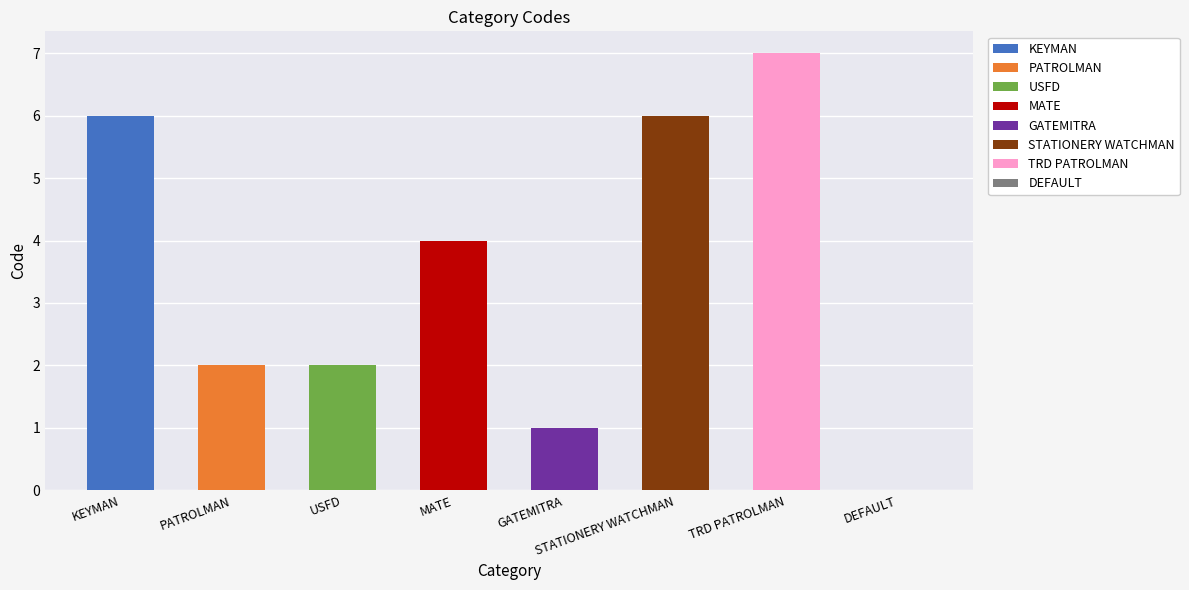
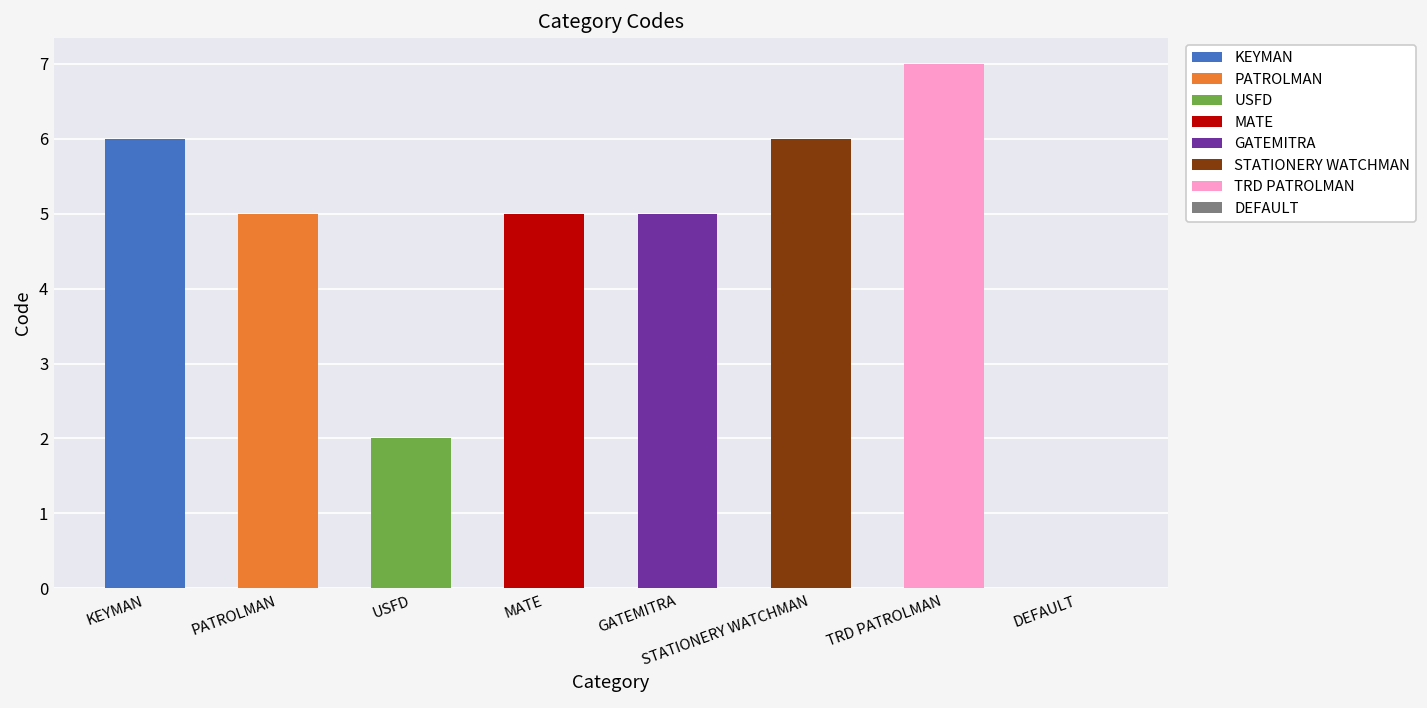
  {
    "KEYMAN": 6,
-   "PATROLMAN": 2,
+   "PATROLMAN": 5,
    "USFD": 2,
-   "MATE": 4,
-   "GATEMITRA": 1,
+   "MATE": 5,
+   "GATEMITRA": 5,
    "STATIONERY WATCHMAN": 6,
    "TRD PATROLMAN": 7,
    "DEFAULT": 0
  }
